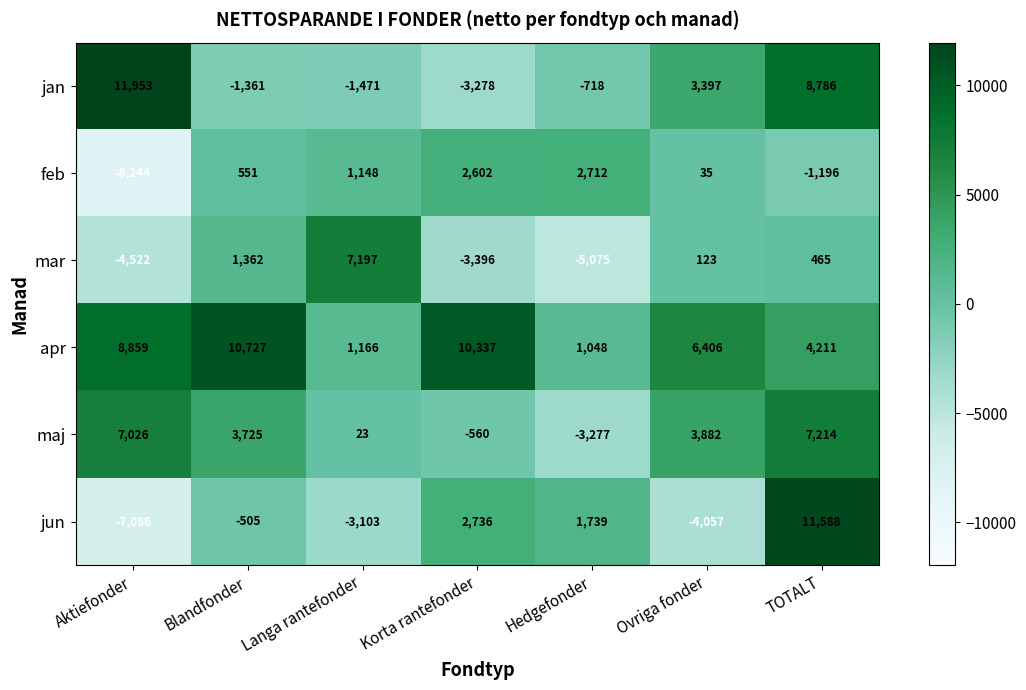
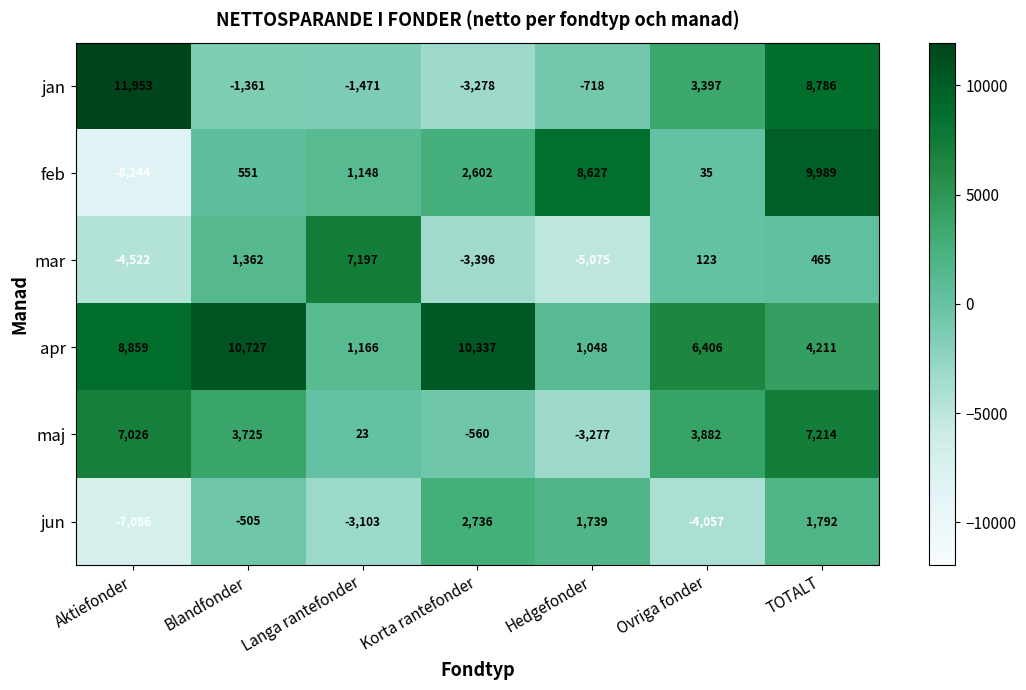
  {
    "jan": {
      "Aktiefonder": "11,953",
      "Blandfonder": "-1,361",
      "Langa rantefonder": "-1,471",
      "Korta rantefonder": "-3,278",
      "Hedgefonder": "-718",
      "Ovriga fonder": "3,397",
      "TOTALT": "8,786"
    },
    "feb": {
      "Blandfonder": "551",
      "Langa rantefonder": "1,148",
      "Korta rantefonder": "2,602",
-     "Hedgefonder": "2,712",
+     "Hedgefonder": "8,627",
      "Ovriga fonder": "35",
-     "TOTALT": "-1,196"
+     "TOTALT": "9,989"
    },
    "mar": {
      "Aktiefonder": "-4,522",
      "Blandfonder": "1,362",
      "Langa rantefonder": "7,197",
      "Korta rantefonder": "-3,396",
      "Hedgefonder": "-5,075",
      "Ovriga fonder": "123",
      "TOTALT": "465"
    },
    "apr": {
      "Aktiefonder": "8,859",
      "Blandfonder": "10,727",
      "Langa rantefonder": "1,166",
      "Korta rantefonder": "10,337",
      "Hedgefonder": "1,048",
      "Ovriga fonder": "6,406",
      "TOTALT": "4,211"
    },
    "maj": {
      "Aktiefonder": "7,026",
      "Blandfonder": "3,725",
      "Langa rantefonder": "23",
      "Korta rantefonder": "-560",
      "Hedgefonder": "-3,277",
      "Ovriga fonder": "3,882",
      "TOTALT": "7,214"
    },
    "jun": {
      "Blandfonder": "-505",
      "Langa rantefonder": "-3,103",
      "Korta rantefonder": "2,736",
      "Hedgefonder": "1,739",
      "Ovriga fonder": "-4,057",
-     "TOTALT": "11,588"
+     "TOTALT": "1,792"
    }
  }
